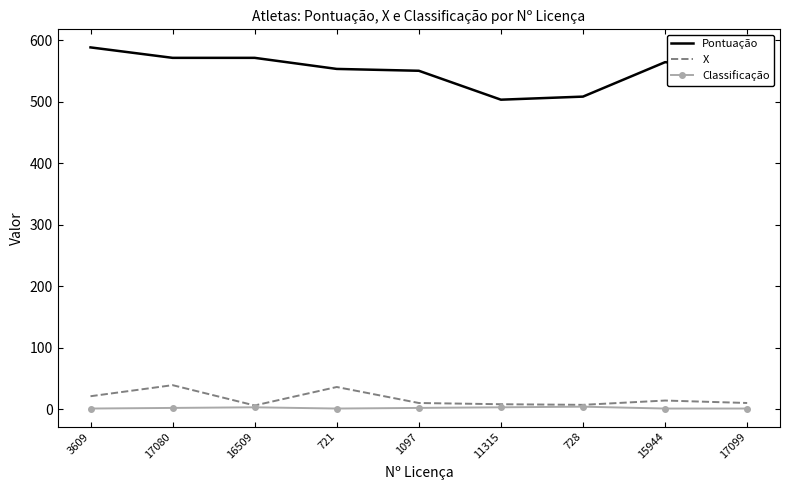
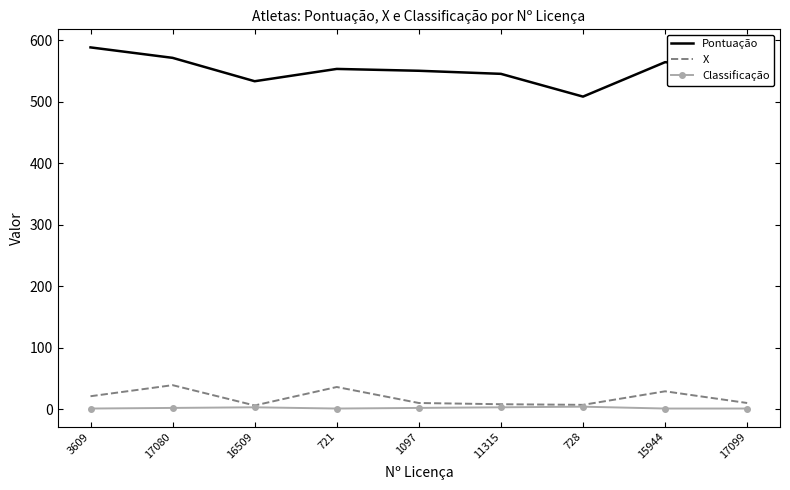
  {
    "Pontuação": {
      "3609": 590,
      "17080": 570,
-     "16509": 570,
+     "16509": 530,
      "721": 550,
      "1097": 550,
-     "11315": 500,
+     "11315": 550,
      "728": 510,
      "15944": 560
    },
    "X": {
      "3609": 20,
      "17080": 40,
      "721": 40,
      "1097": 10,
      "11315": 10,
-     "15944": 10,
+     "15944": 30,
      "17099": 10
    },
    "Classificação": {
      "3609": 0,
      "17080": 0,
      "721": 0,
      "1097": 0,
      "11315": 0,
      "15944": 0,
      "17099": 0
    }
  }
